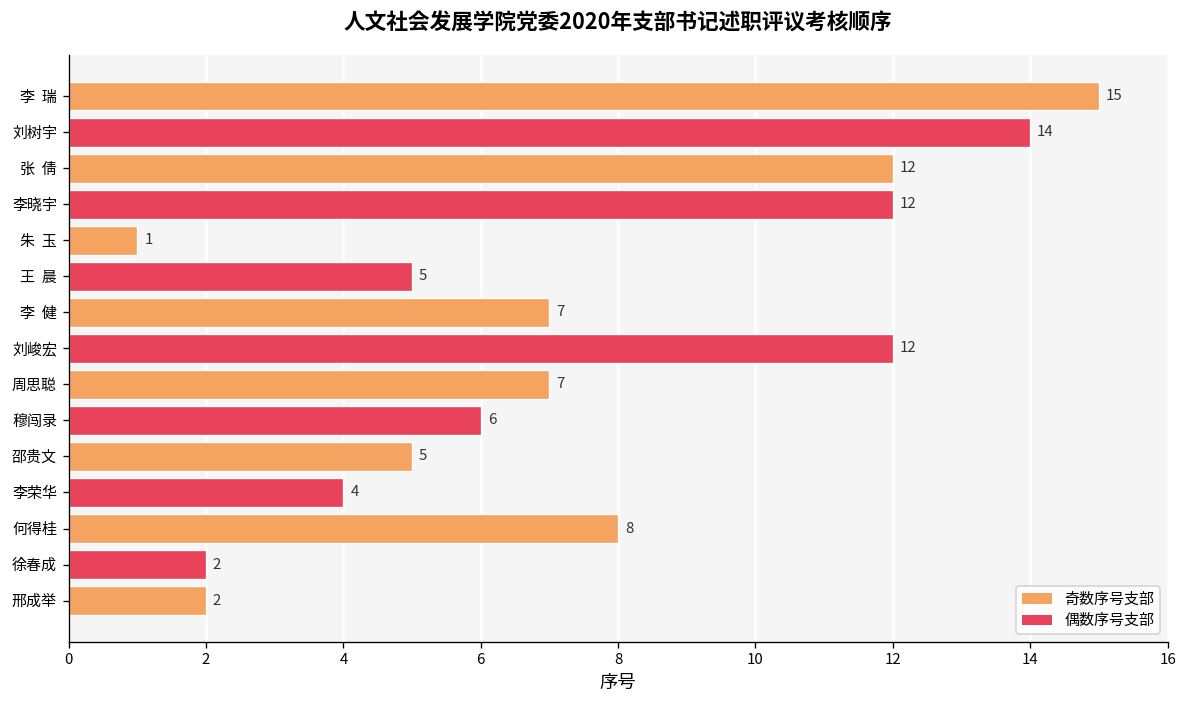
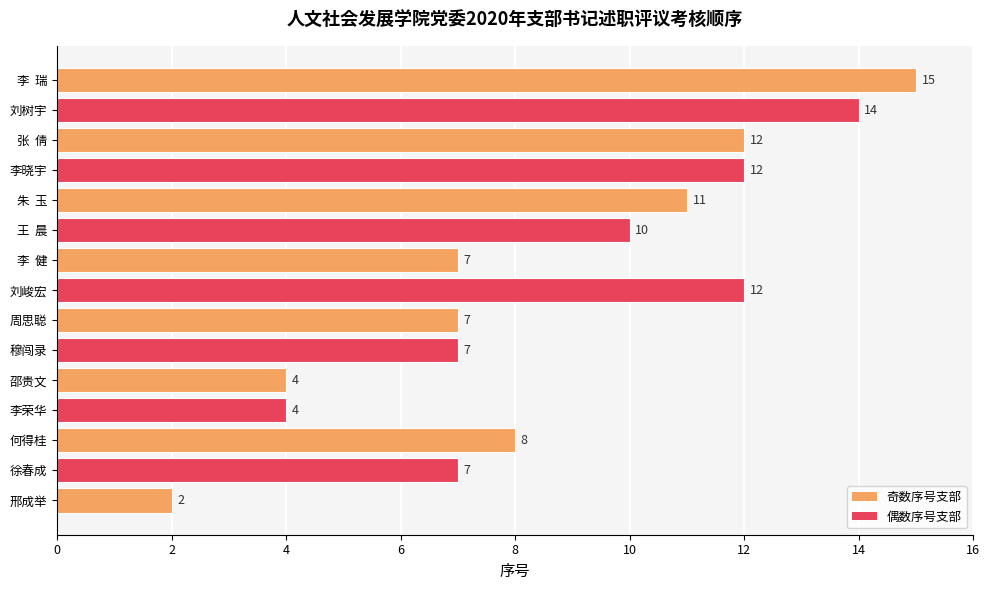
  {
    "李 瑞": 15,
    "刘树宇": 14,
    "张 倩": 12,
    "李晓宇": 12,
-   "朱 玉": 1,
-   "王 晨": 5,
+   "朱 玉": 11,
+   "王 晨": 10,
    "李 健": 7,
    "刘峻宏": 12,
    "周思聪": 7,
-   "穆闯录": 6,
-   "邵贵文": 5,
+   "穆闯录": 7,
+   "邵贵文": 4,
    "李荣华": 4,
    "何得桂": 8,
-   "徐春成": 2,
+   "徐春成": 7,
    "邢成举": 2
  }
